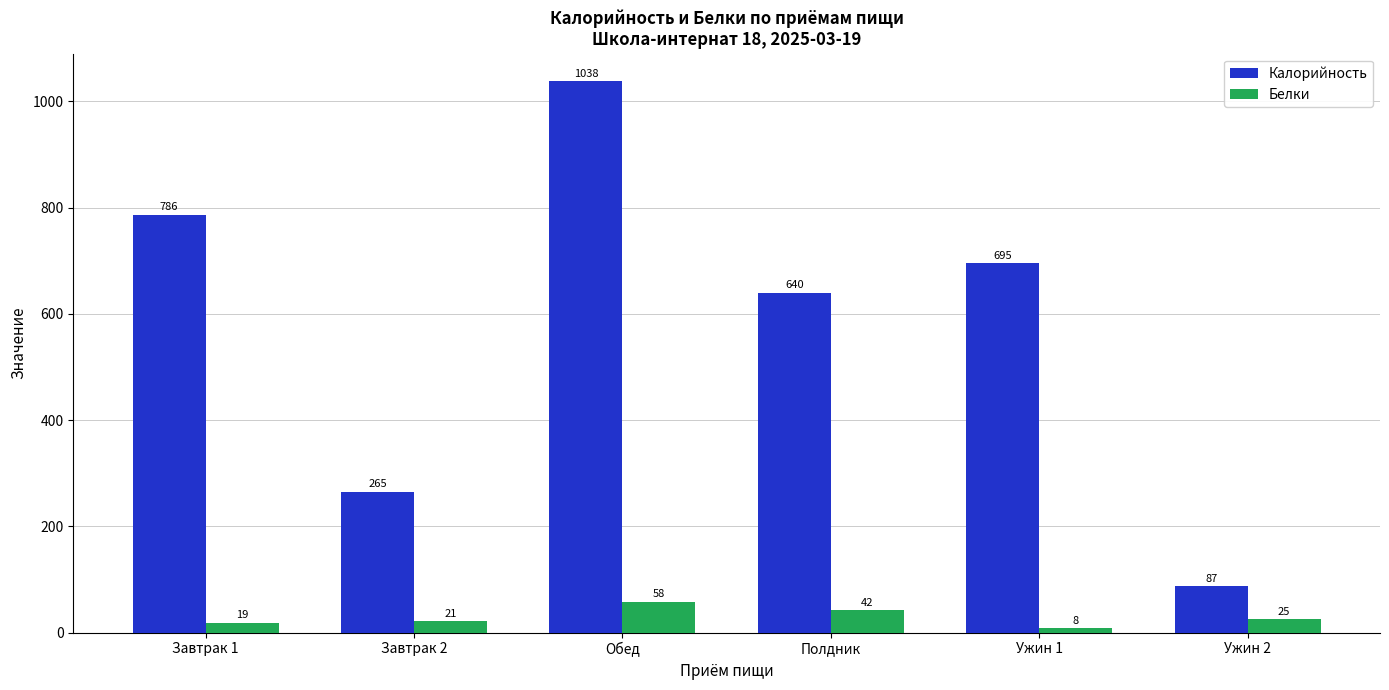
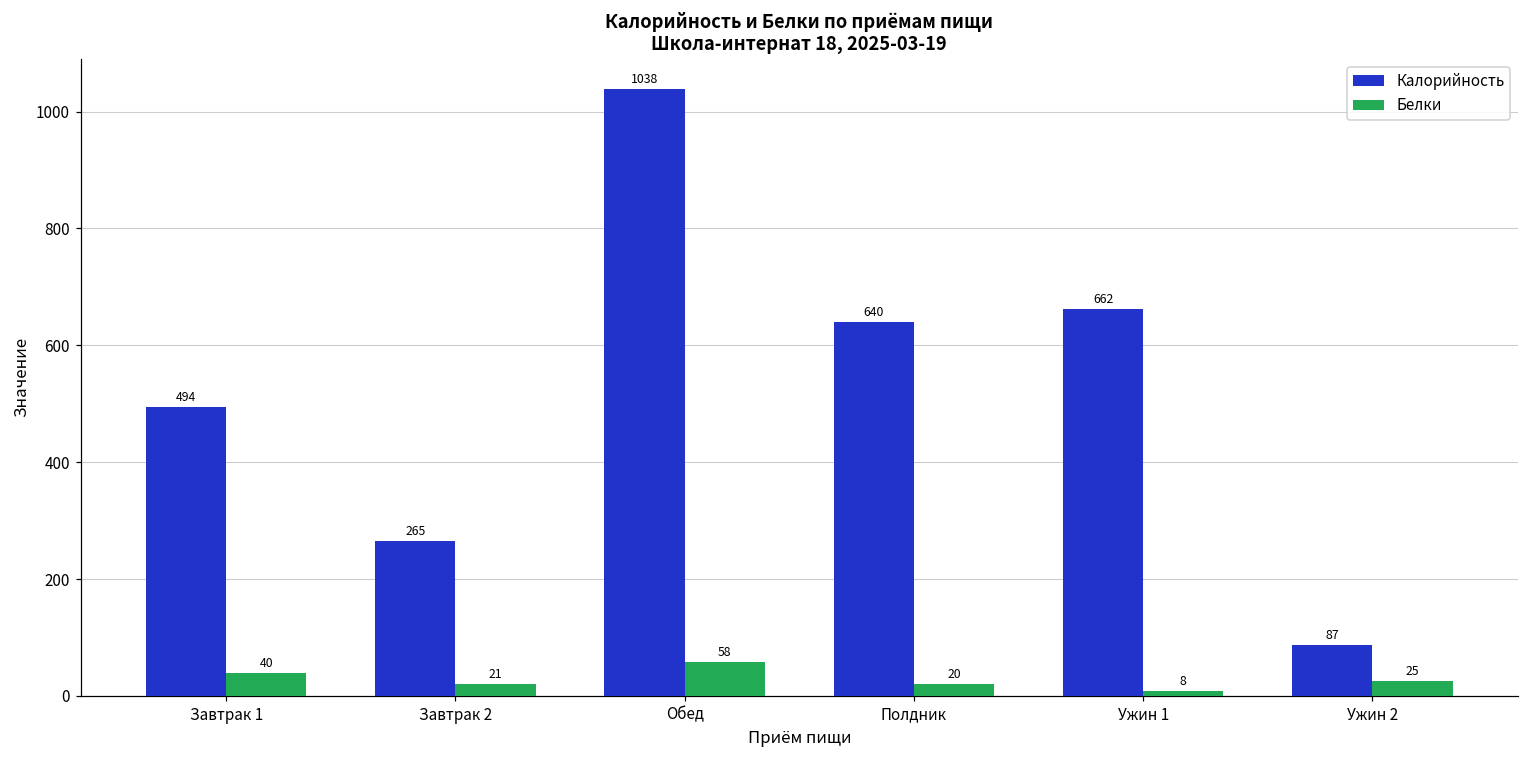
  {
    "Калорийность": {
-     "Завтрак 1": 786,
+     "Завтрак 1": 494,
      "Завтрак 2": 265,
      "Обед": 1038,
      "Полдник": 640,
-     "Ужин 1": 695,
+     "Ужин 1": 662,
      "Ужин 2": 87
    },
    "Белки": {
-     "Завтрак 1": 19,
+     "Завтрак 1": 40,
      "Завтрак 2": 21,
      "Обед": 58,
-     "Полдник": 42,
+     "Полдник": 20,
      "Ужин 1": 8,
      "Ужин 2": 25
    }
  }
